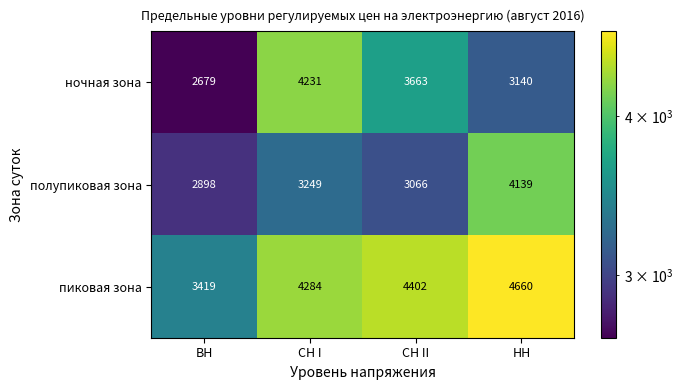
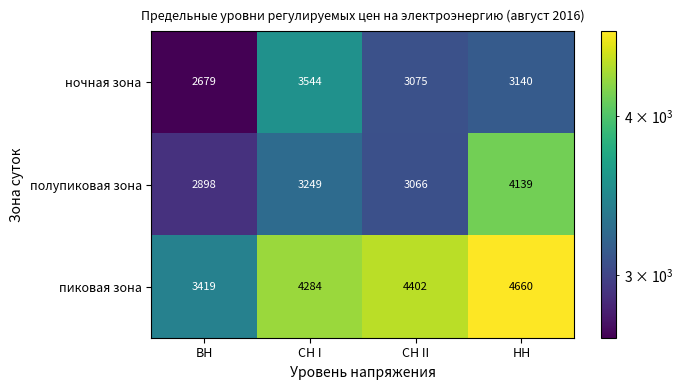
  {
    "ночная зона": {
      "ВН": 2679,
-     "СН I": 4231,
-     "СН II": 3663,
+     "СН I": 3544,
+     "СН II": 3075,
      "НН": 3140
    },
    "полупиковая зона": {
      "ВН": 2898,
      "СН I": 3249,
      "СН II": 3066,
      "НН": 4139
    },
    "пиковая зона": {
      "ВН": 3419,
      "СН I": 4284,
      "СН II": 4402,
      "НН": 4660
    }
  }
